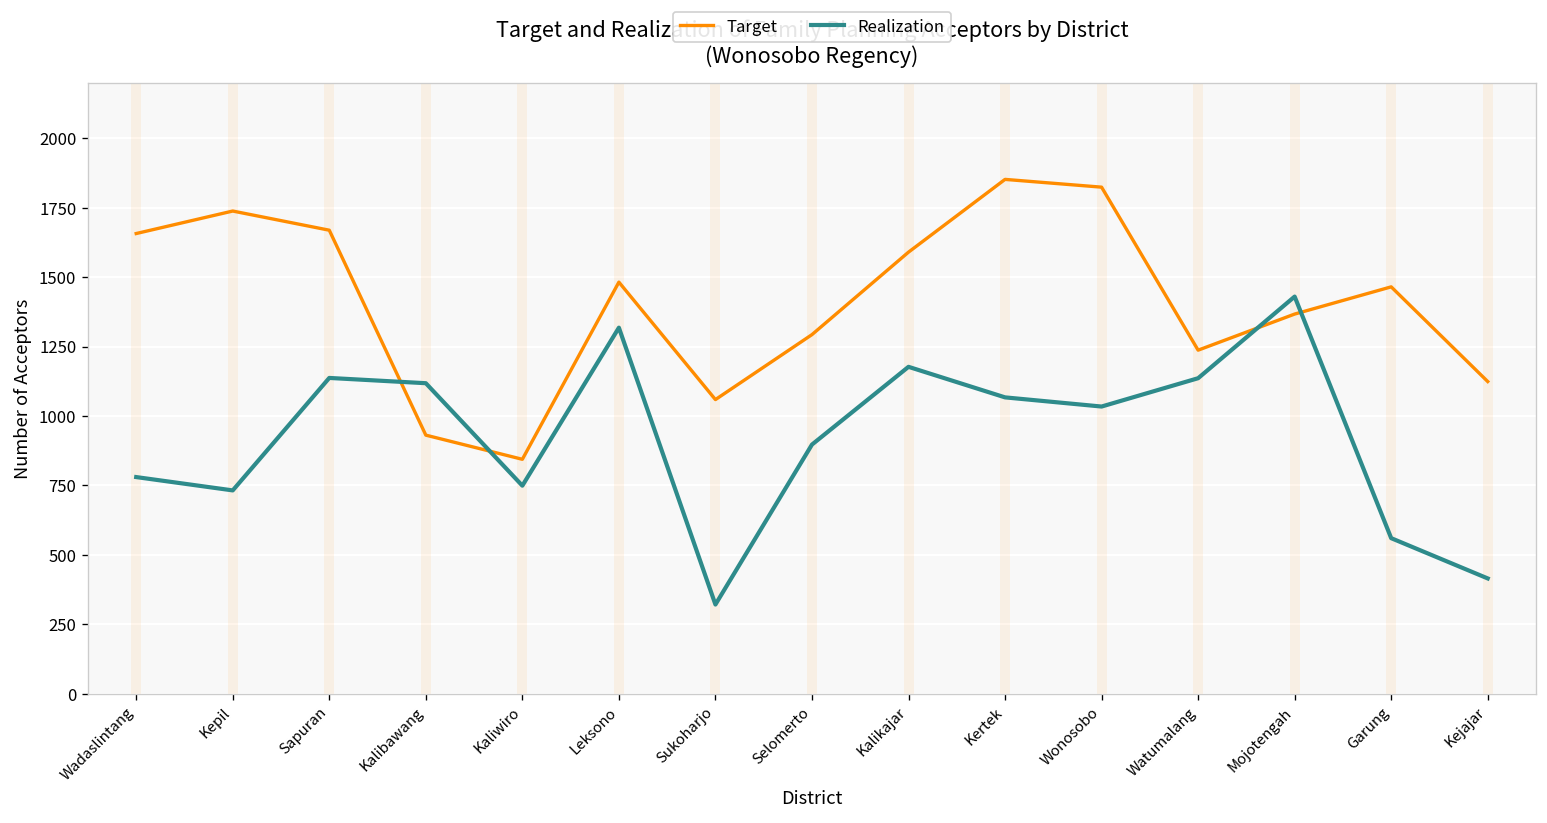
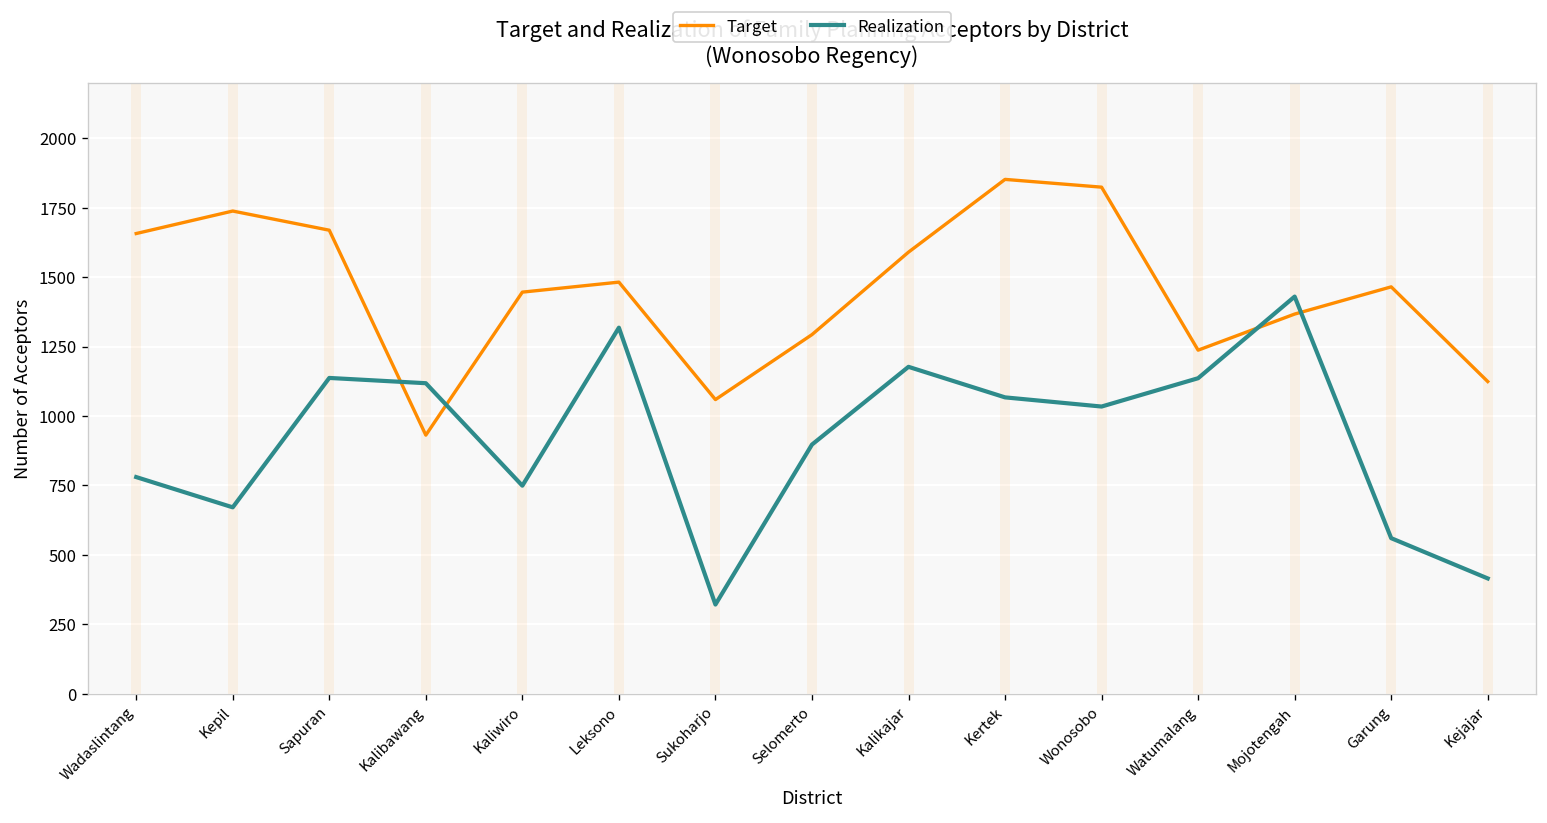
  {
    "Target": {
      "Wadaslintang": 1660,
      "Kepil": 1740,
      "Sapuran": 1670,
      "Kalibawang": 930,
-     "Kaliwiro": 840,
+     "Kaliwiro": 1450,
      "Leksono": 1480,
      "Sukoharjo": 1060,
      "Selomerto": 1290,
      "Kalikajar": 1590,
      "Kertek": 1850,
      "Wonosobo": 1820,
      "Watumalang": 1240,
      "Mojotengah": 1370,
      "Garung": 1470,
      "Kejajar": 1120
    },
    "Realization": {
      "Wadaslintang": 780,
-     "Kepil": 730,
+     "Kepil": 670,
      "Sapuran": 1140,
      "Kalibawang": 1120,
      "Kaliwiro": 750,
      "Leksono": 1320,
      "Sukoharjo": 320,
      "Selomerto": 900,
      "Kalikajar": 1180,
      "Kertek": 1070,
      "Wonosobo": 1030,
      "Watumalang": 1140,
      "Mojotengah": 1430,
      "Garung": 560,
      "Kejajar": 420
    }
  }
